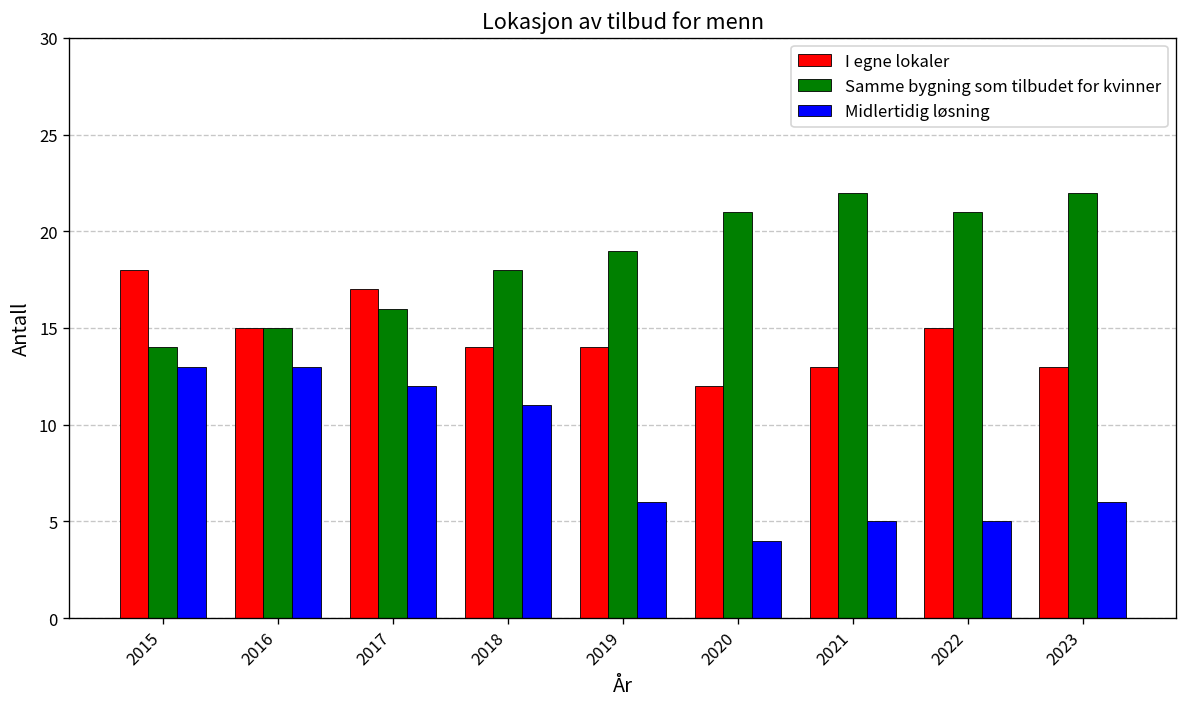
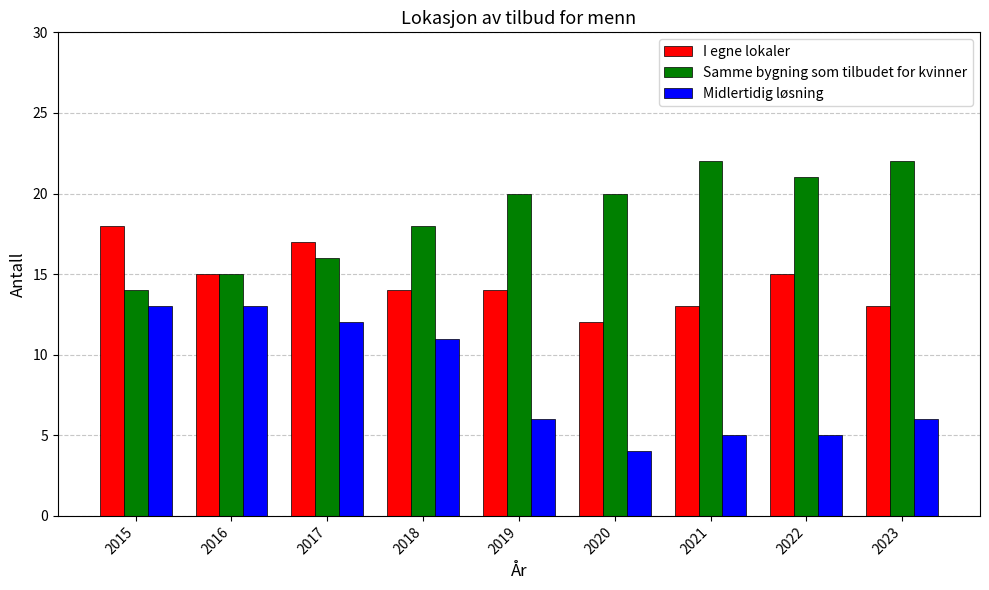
  {
    "I egne lokaler": {
      "2015": 18,
      "2016": 15,
      "2017": 17,
      "2018": 14,
      "2019": 14,
      "2020": 12,
      "2021": 13,
      "2022": 15,
      "2023": 13
    },
    "Samme bygning som tilbudet for kvinner": {
      "2015": 14,
      "2016": 15,
      "2017": 16,
      "2018": 18,
-     "2019": 19,
-     "2020": 21,
+     "2019": 20,
+     "2020": 20,
      "2021": 22,
      "2022": 21,
      "2023": 22
    },
    "Midlertidig løsning": {
      "2015": 13,
      "2016": 13,
      "2017": 12,
      "2018": 11,
      "2019": 6,
      "2020": 4,
      "2021": 5,
      "2022": 5,
      "2023": 6
    }
  }
